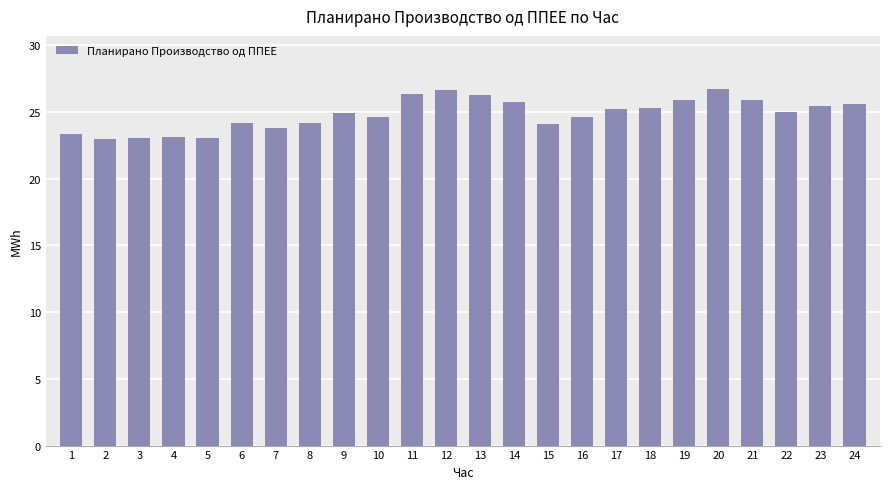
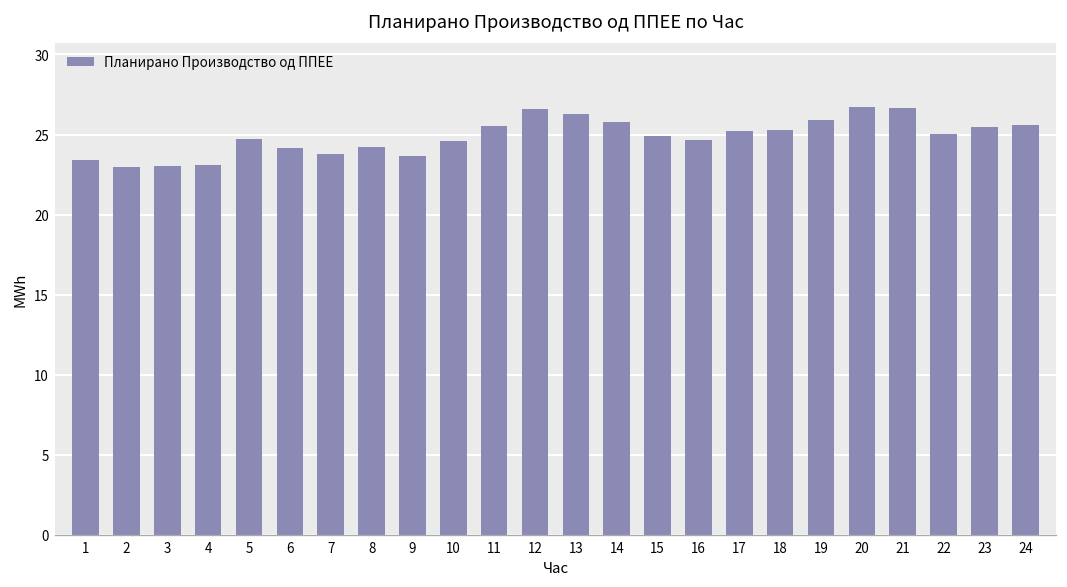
  {
    "1": 23.4,
    "2": 23.0,
    "3": 23.0,
    "4": 23.1,
-   "5": 23.1,
+   "5": 24.7,
    "6": 24.2,
    "7": 23.8,
    "8": 24.2,
-   "9": 24.9,
+   "9": 23.7,
    "10": 24.6,
-   "11": 26.4,
+   "11": 25.5,
    "12": 26.6,
    "13": 26.3,
    "14": 25.8,
-   "15": 24.1,
+   "15": 24.9,
    "16": 24.6,
    "17": 25.2,
    "18": 25.3,
    "19": 25.9,
    "20": 26.7,
-   "21": 25.9,
+   "21": 26.7,
    "22": 25.0,
    "23": 25.5,
    "24": 25.6
  }
